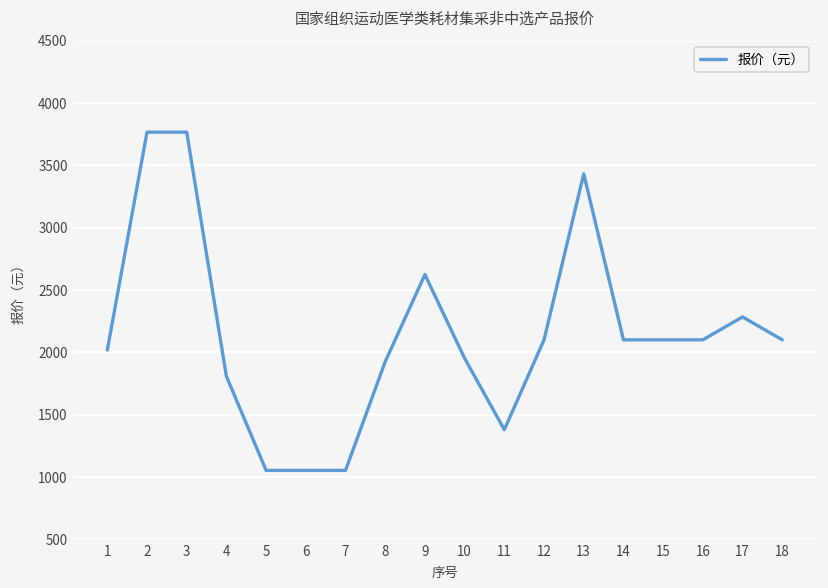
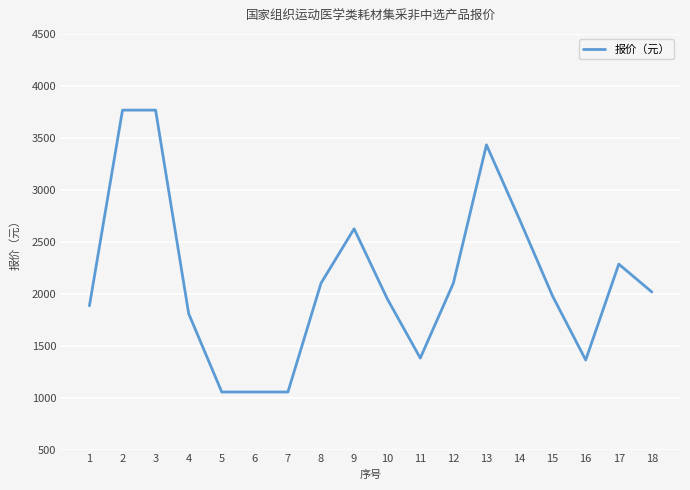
  {
-   "1": 2020,
+   "1": 1880,
    "2": 3770,
    "3": 3770,
    "4": 1810,
    "5": 1050,
    "6": 1050,
    "7": 1050,
-   "8": 1930,
+   "8": 2100,
    "9": 2620,
    "10": 1950,
    "11": 1380,
    "12": 2100,
    "13": 3430,
-   "14": 2100,
-   "15": 2100,
-   "16": 2100,
+   "14": 2710,
+   "15": 1980,
+   "16": 1360,
    "17": 2280,
-   "18": 2100
+   "18": 2020
  }
